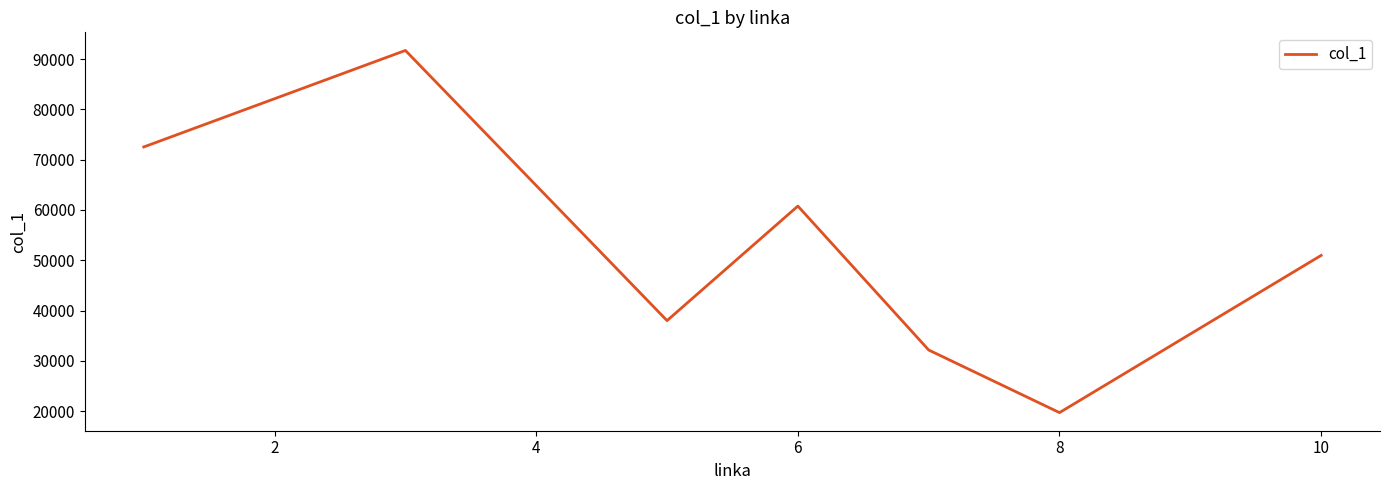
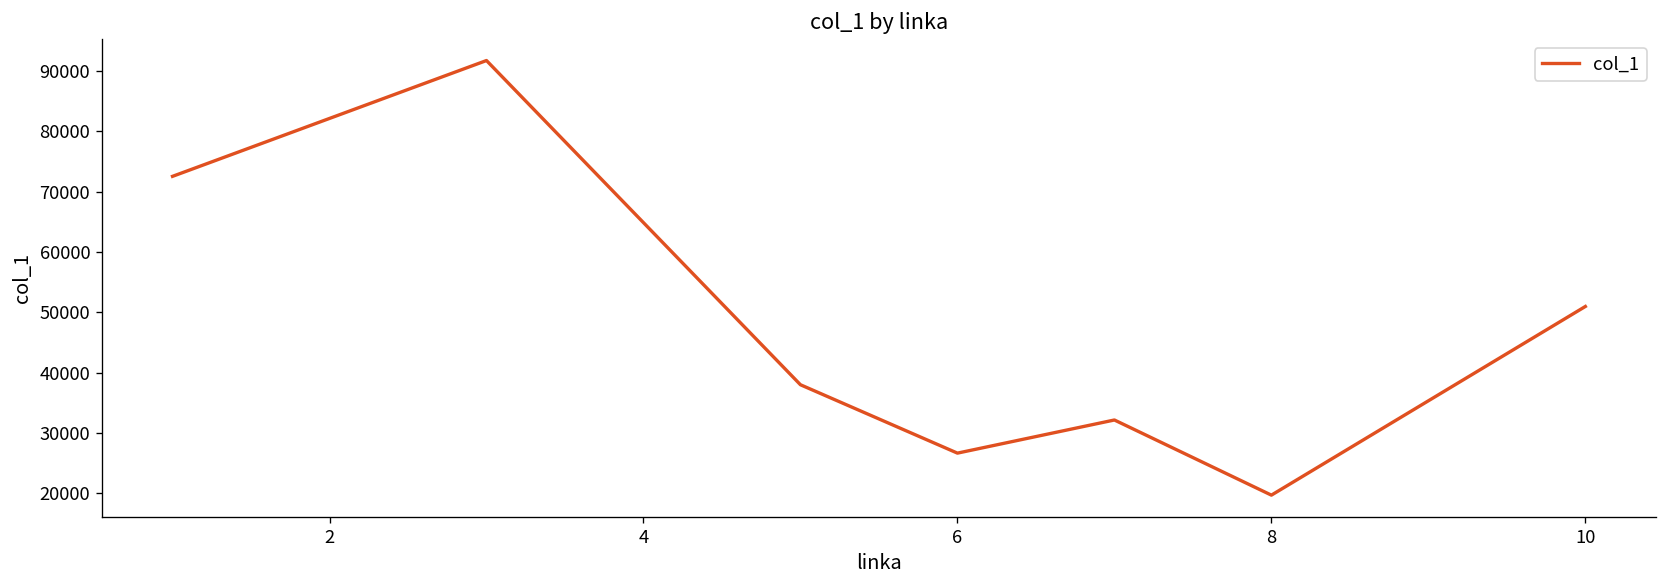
  {
-   "6": 61000,
+   "6": 27000,
    "8": 20000,
    "10": 51000
  }
